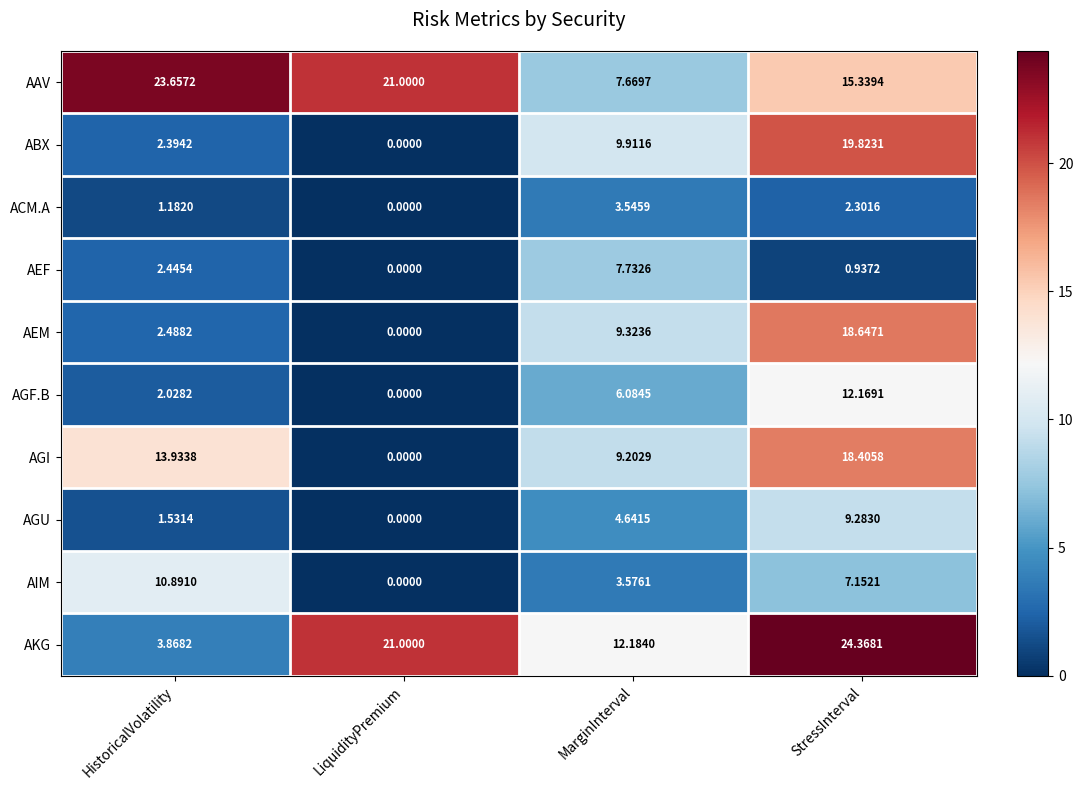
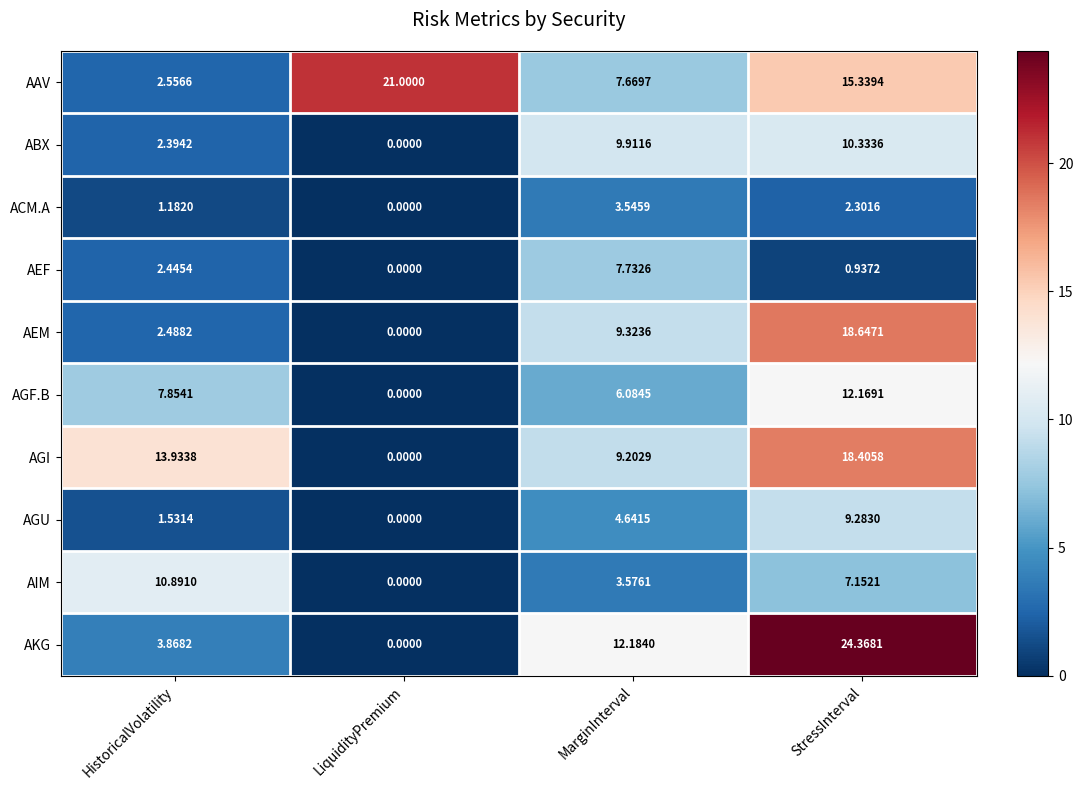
  {
    "AAV": {
-     "HistoricalVolatility": 23.6572,
+     "HistoricalVolatility": 2.5566,
      "LiquidityPremium": 21.0000,
      "MarginInterval": 7.6697,
      "StressInterval": 15.3394
    },
    "ABX": {
      "HistoricalVolatility": 2.3942,
      "LiquidityPremium": 0.0000,
      "MarginInterval": 9.9116,
-     "StressInterval": 19.8231
+     "StressInterval": 10.3336
    },
    "ACM.A": {
      "HistoricalVolatility": 1.1820,
      "LiquidityPremium": 0.0000,
      "MarginInterval": 3.5459,
      "StressInterval": 2.3016
    },
    "AEF": {
      "HistoricalVolatility": 2.4454,
      "LiquidityPremium": 0.0000,
      "MarginInterval": 7.7326,
      "StressInterval": 0.9372
    },
    "AEM": {
      "HistoricalVolatility": 2.4882,
      "LiquidityPremium": 0.0000,
      "MarginInterval": 9.3236,
      "StressInterval": 18.6471
    },
    "AGF.B": {
-     "HistoricalVolatility": 2.0282,
+     "HistoricalVolatility": 7.8541,
      "LiquidityPremium": 0.0000,
      "MarginInterval": 6.0845,
      "StressInterval": 12.1691
    },
    "AGI": {
      "HistoricalVolatility": 13.9338,
      "LiquidityPremium": 0.0000,
      "MarginInterval": 9.2029,
      "StressInterval": 18.4058
    },
    "AGU": {
      "HistoricalVolatility": 1.5314,
      "LiquidityPremium": 0.0000,
      "MarginInterval": 4.6415,
      "StressInterval": 9.2830
    },
    "AIM": {
      "HistoricalVolatility": 10.8910,
      "LiquidityPremium": 0.0000,
      "MarginInterval": 3.5761,
      "StressInterval": 7.1521
    },
    "AKG": {
      "HistoricalVolatility": 3.8682,
-     "LiquidityPremium": 21.0000,
+     "LiquidityPremium": 0.0000,
      "MarginInterval": 12.1840,
      "StressInterval": 24.3681
    }
  }
